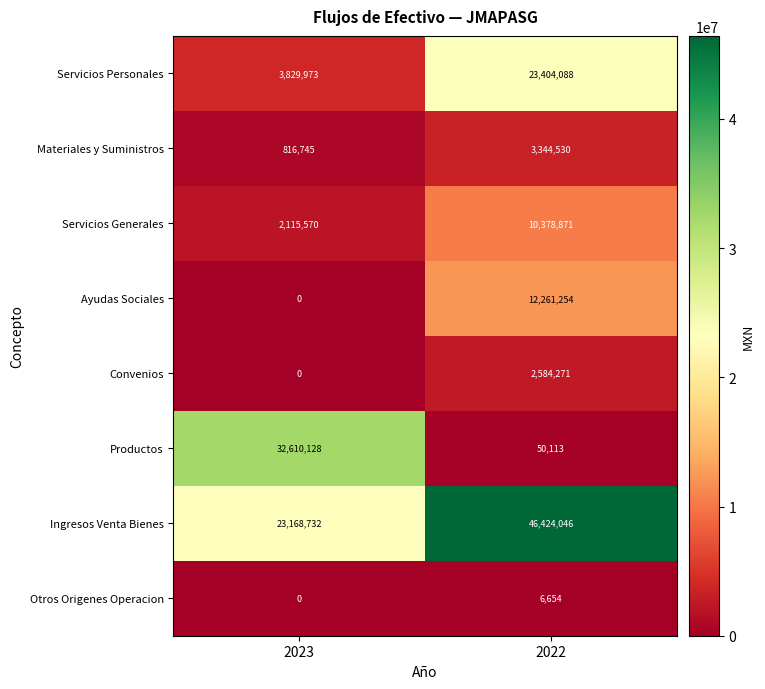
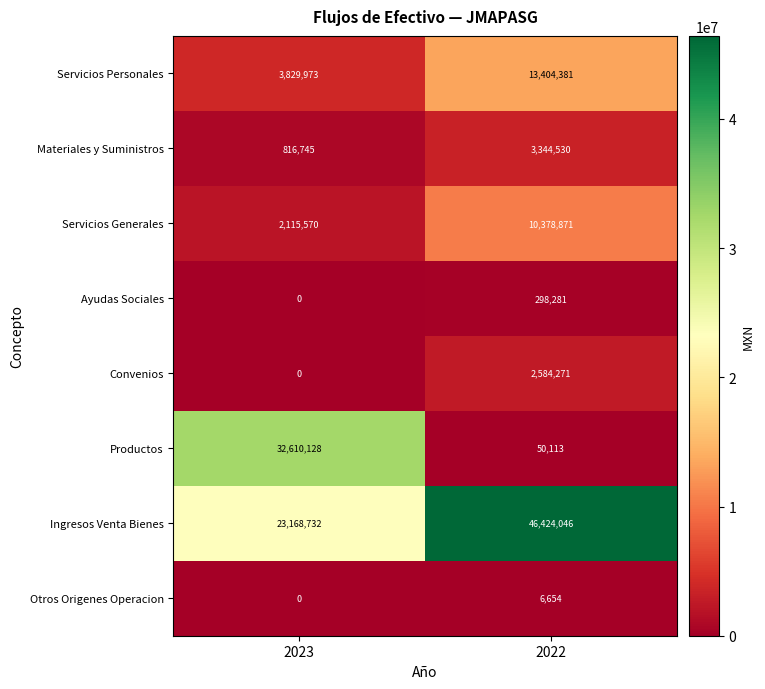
  {
    "Servicios Personales": {
      "2023": "3,829,973",
-     "2022": "23,404,088"
+     "2022": "13,404,381"
    },
    "Materiales y Suministros": {
      "2023": "816,745",
      "2022": "3,344,530"
    },
    "Servicios Generales": {
      "2023": "2,115,570",
      "2022": "10,378,871"
    },
    "Ayudas Sociales": {
      "2023": "0",
-     "2022": "12,261,254"
+     "2022": "298,281"
    },
    "Convenios": {
      "2023": "0",
      "2022": "2,584,271"
    },
    "Productos": {
      "2023": "32,610,128",
      "2022": "50,113"
    },
    "Ingresos Venta Bienes": {
      "2023": "23,168,732",
      "2022": "46,424,046"
    },
    "Otros Origenes Operacion": {
      "2023": "0",
      "2022": "6,654"
    }
  }
